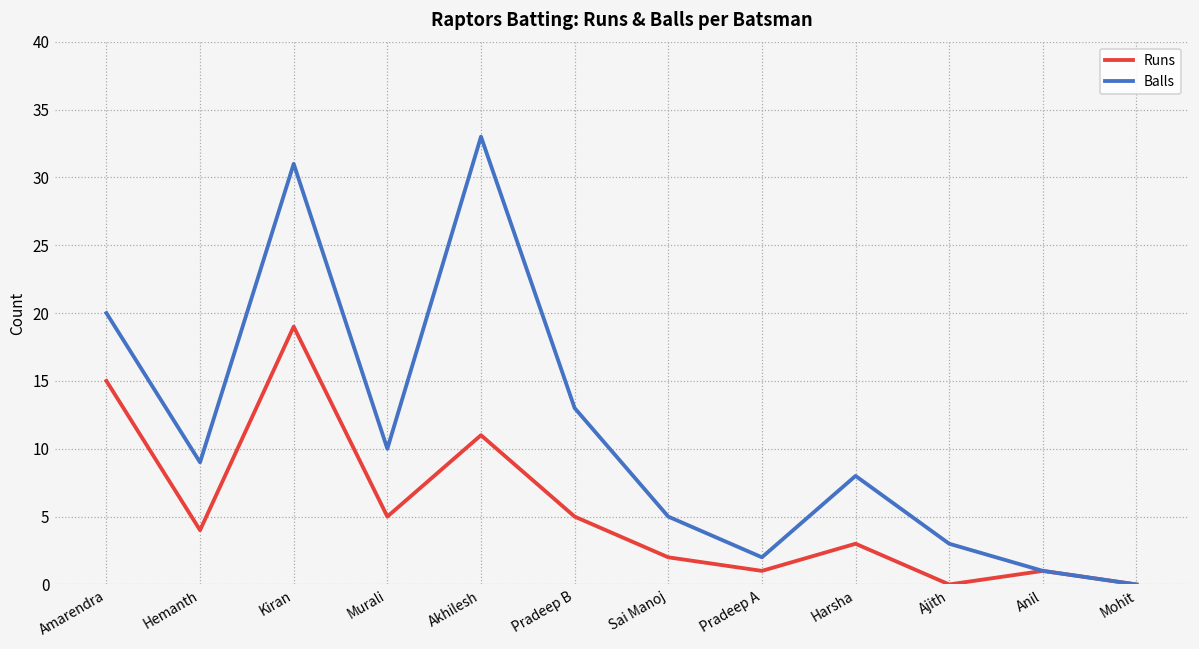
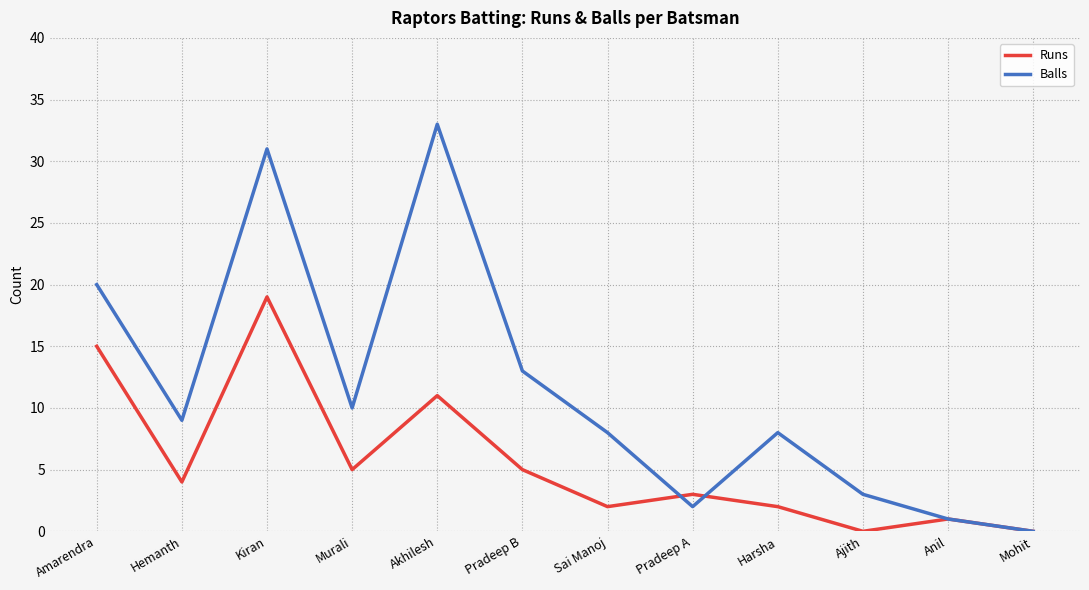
  {
    "Runs": {
      "Amarendra": 15,
      "Hemanth": 4,
      "Kiran": 19,
      "Murali": 5,
      "Akhilesh": 11,
      "Pradeep B": 5,
      "Sai Manoj": 2,
-     "Pradeep A": 1,
-     "Harsha": 3,
+     "Pradeep A": 3,
+     "Harsha": 2,
      "Ajith": 0
    },
    "Balls": {
      "Amarendra": 20,
      "Hemanth": 9,
      "Kiran": 31,
      "Murali": 10,
      "Akhilesh": 33,
      "Pradeep B": 13,
-     "Sai Manoj": 5,
+     "Sai Manoj": 8,
      "Pradeep A": 2,
      "Harsha": 8,
      "Ajith": 3
    }
  }
